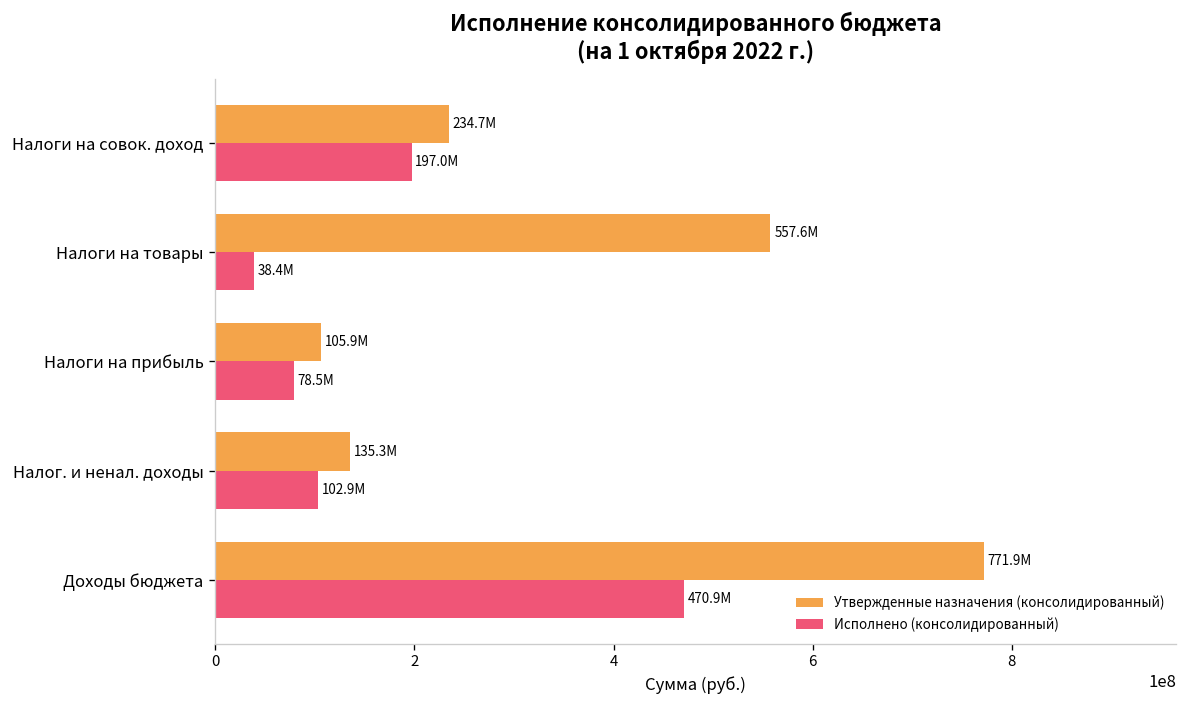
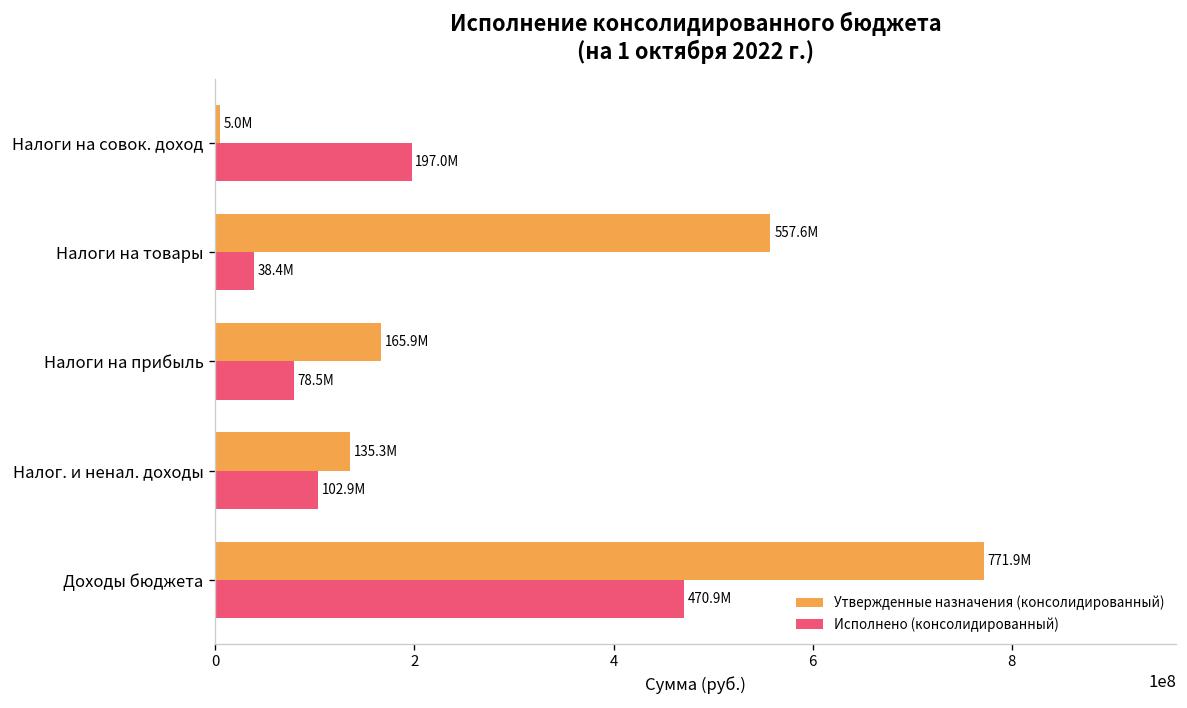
  {
    "Утвержденные назначения (консолидированный)": {
-     "Налоги на совок. доход": "234.7M",
+     "Налоги на совок. доход": "5.0M",
      "Налоги на товары": "557.6M",
-     "Налоги на прибыль": "105.9M",
+     "Налоги на прибыль": "165.9M",
      "Налог. и ненал. доходы": "135.3M",
      "Доходы бюджета": "771.9M"
    },
    "Исполнено (консолидированный)": {
      "Налоги на совок. доход": "197.0M",
      "Налоги на товары": "38.4M",
      "Налоги на прибыль": "78.5M",
      "Налог. и ненал. доходы": "102.9M",
      "Доходы бюджета": "470.9M"
    }
  }
